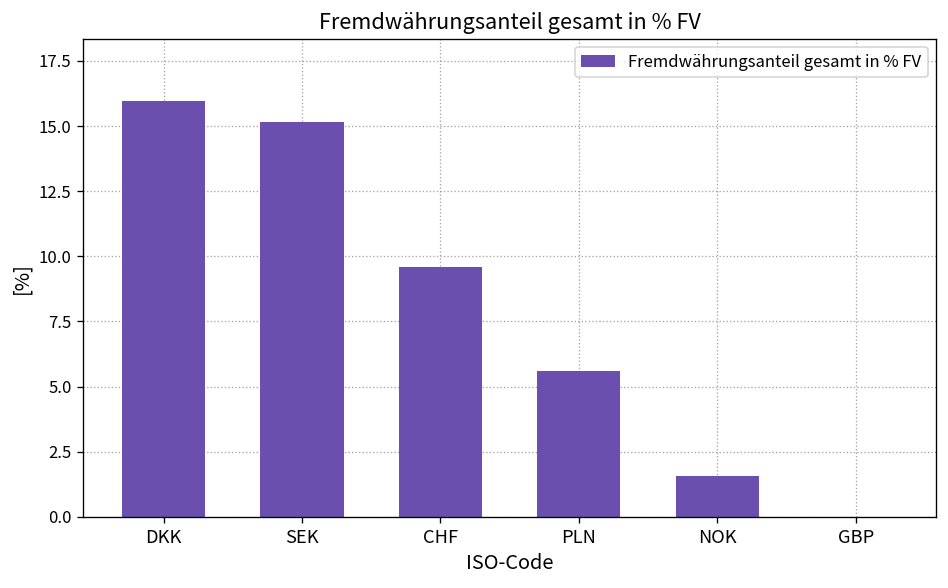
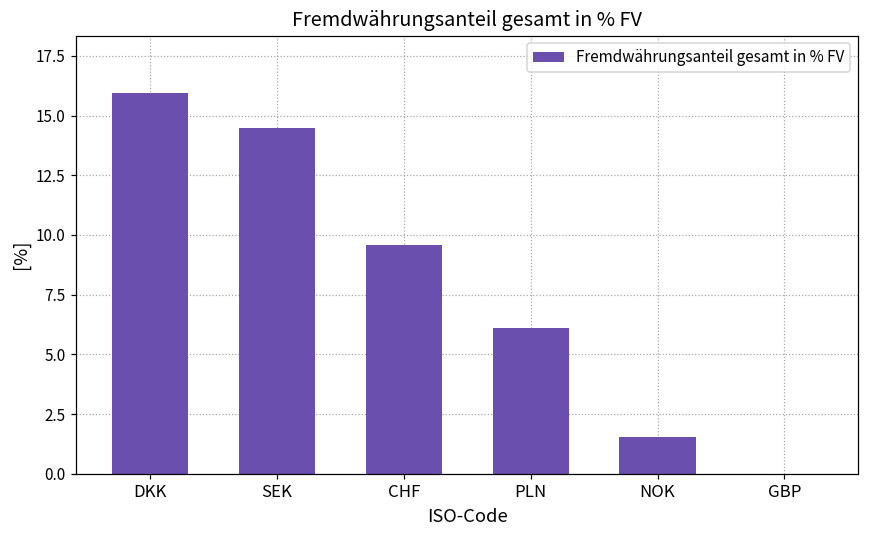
  {
    "DKK": 16.0,
-   "SEK": 15.1,
+   "SEK": 14.5,
    "CHF": 9.6,
-   "PLN": 5.6,
+   "PLN": 6.1,
    "NOK": 1.6
  }
